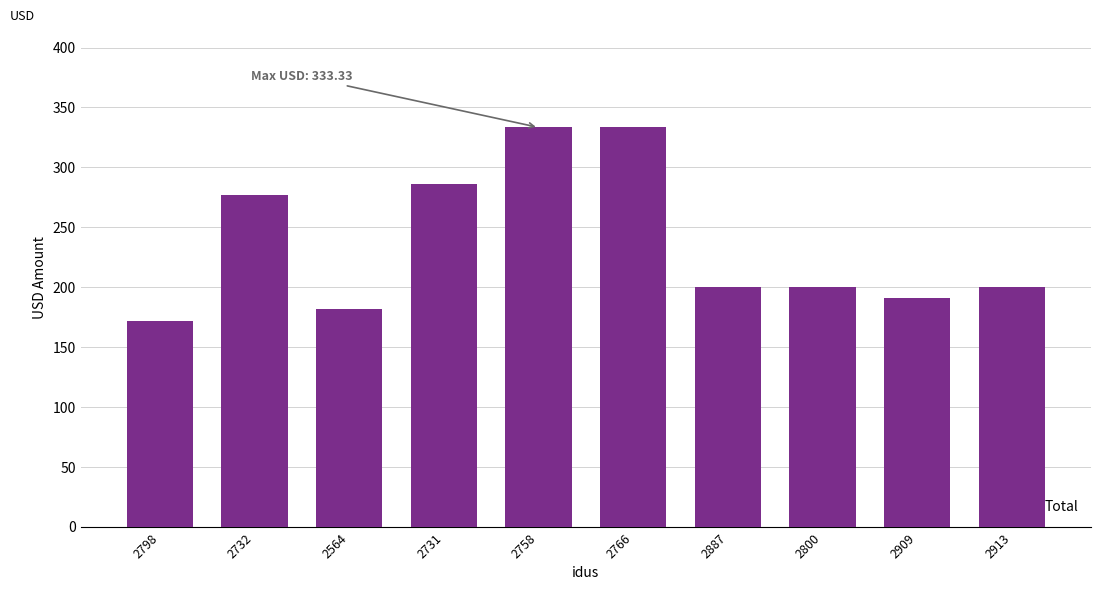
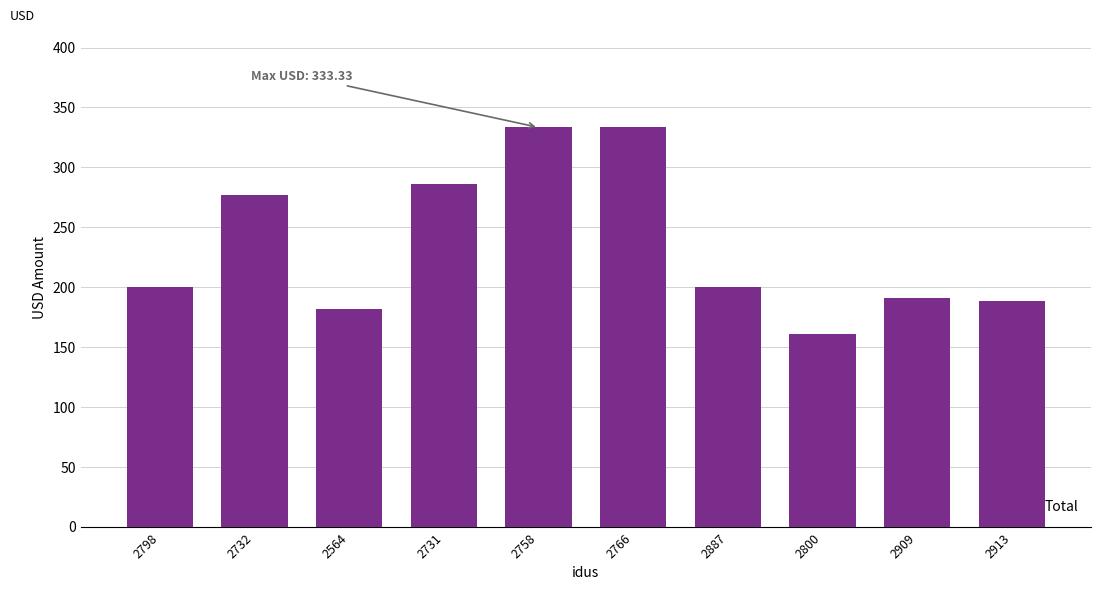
  {
-   "2798": 172,
+   "2798": 200,
    "2732": 277,
    "2564": 182,
    "2731": 286,
    "2766": 333,
    "2887": 200,
-   "2800": 200,
+   "2800": 161,
    "2909": 191,
-   "2913": 200
+   "2913": 188
  }
